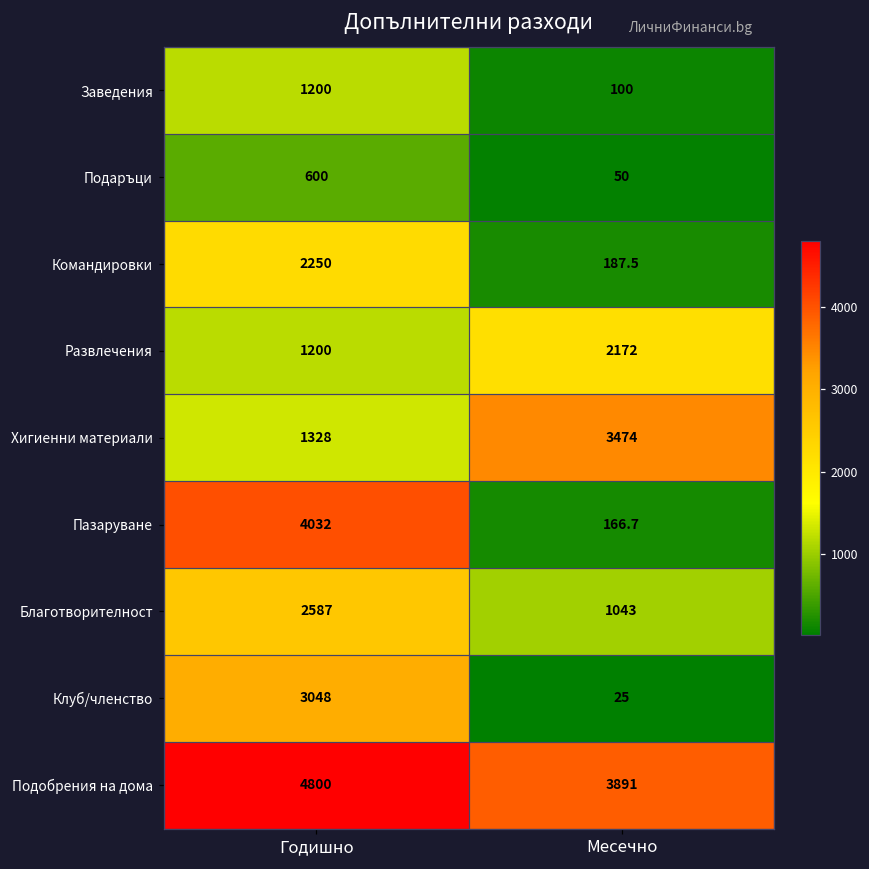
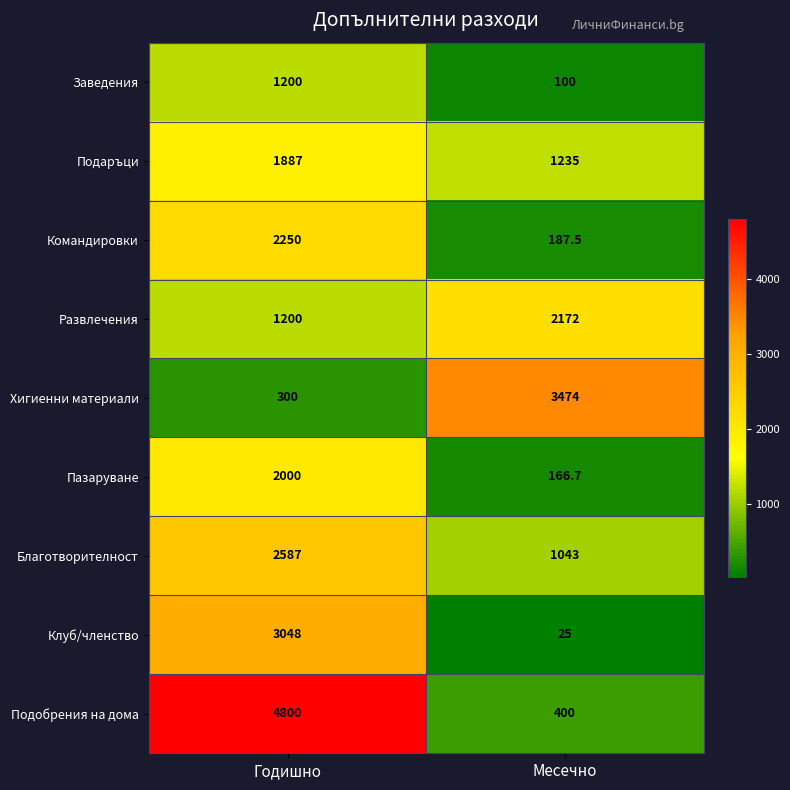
  {
    "Заведения": {
      "Годишно": 1200,
      "Месечно": 100
    },
    "Подаръци": {
-     "Годишно": 600,
-     "Месечно": 50
+     "Годишно": 1887,
+     "Месечно": 1235
    },
    "Командировки": {
      "Годишно": 2250,
      "Месечно": 187.5
    },
    "Развлечения": {
      "Годишно": 1200,
      "Месечно": 2172
    },
    "Хигиенни материали": {
-     "Годишно": 1328,
+     "Годишно": 300,
      "Месечно": 3474
    },
    "Пазаруване": {
-     "Годишно": 4032,
+     "Годишно": 2000,
      "Месечно": 166.7
    },
    "Благотворителност": {
      "Годишно": 2587,
      "Месечно": 1043
    },
    "Клуб/членство": {
      "Годишно": 3048,
      "Месечно": 25
    },
    "Подобрения на дома": {
      "Годишно": 4800,
-     "Месечно": 3891
+     "Месечно": 400
    }
  }
